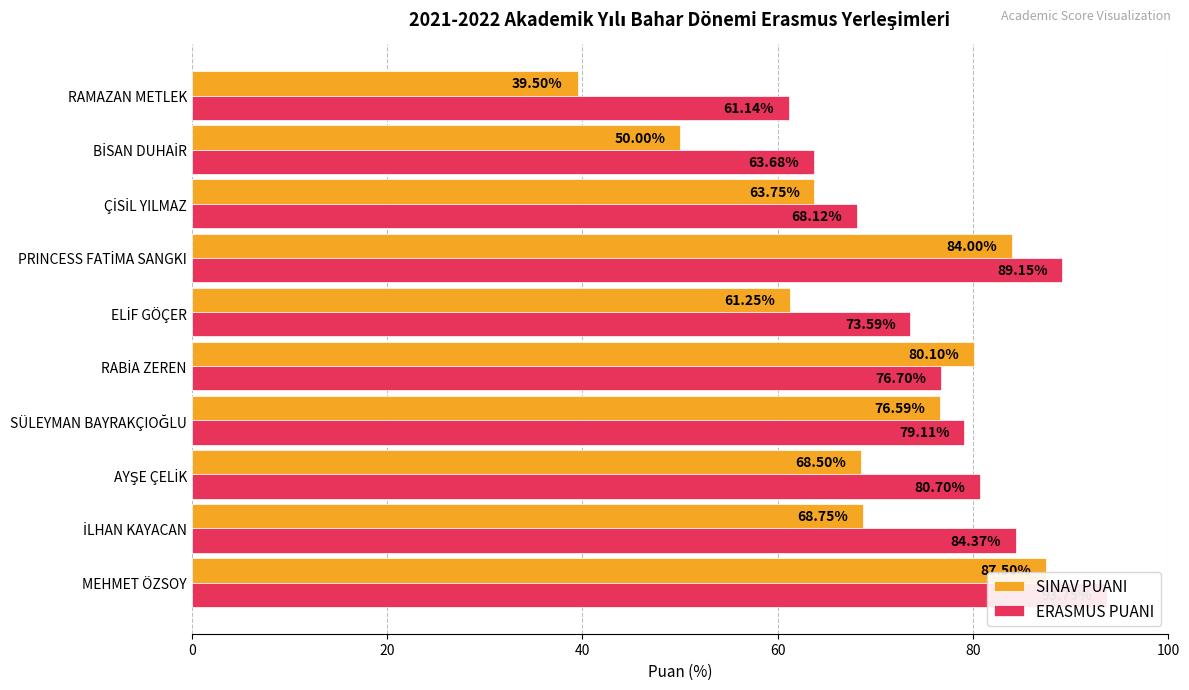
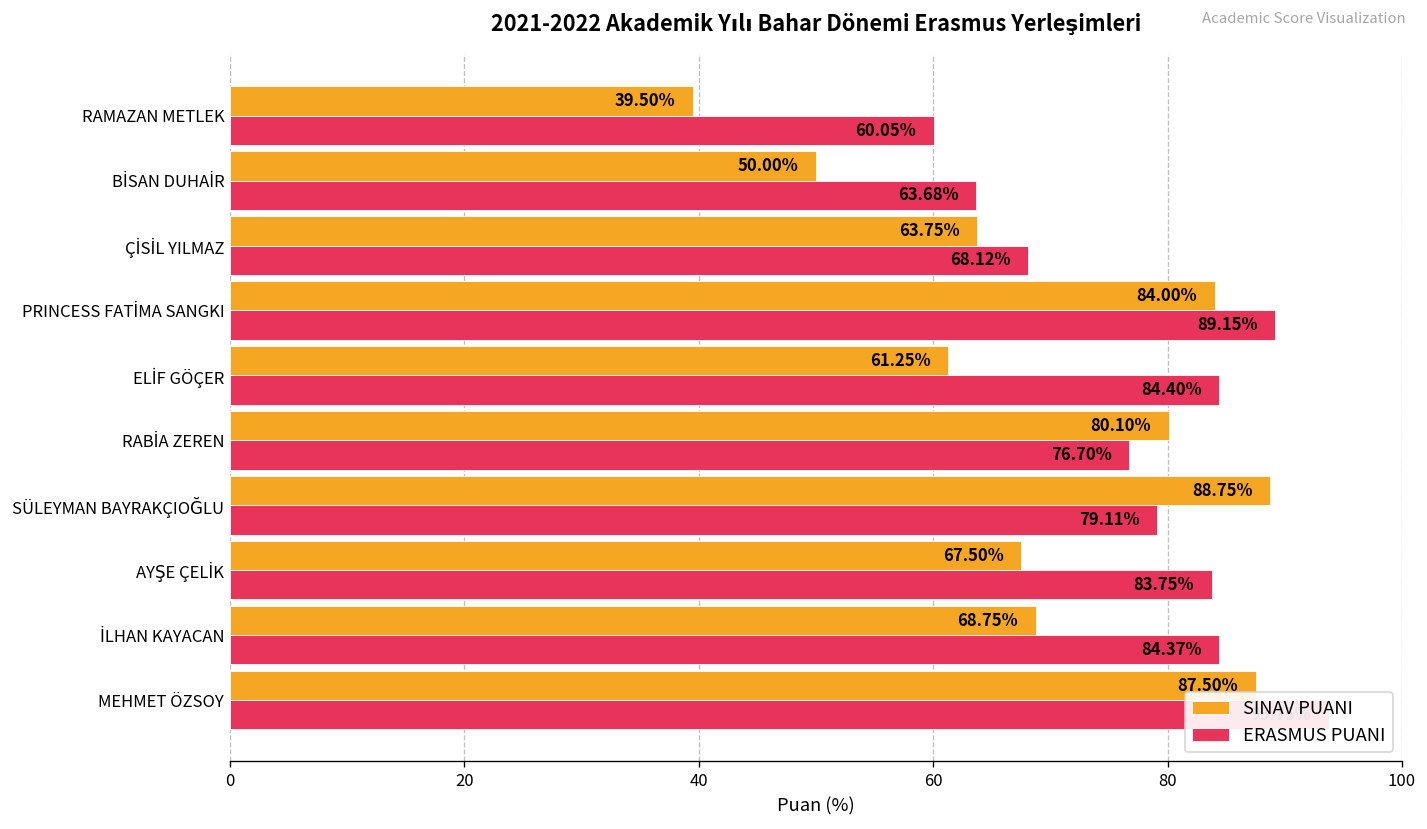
  {
    "SINAV PUANI": {
      "RAMAZAN METLEK": "39.50%",
      "BİSAN DUHAİR": "50.00%",
      "ÇİSİL YILMAZ": "63.75%",
      "PRINCESS FATİMA SANGKI": "84.00%",
      "ELİF GÖÇER": "61.25%",
      "RABİA ZEREN": "80.10%",
-     "SÜLEYMAN BAYRAKÇIOĞLU": "76.59%",
-     "AYŞE ÇELİK": "68.50%",
+     "SÜLEYMAN BAYRAKÇIOĞLU": "88.75%",
+     "AYŞE ÇELİK": "67.50%",
      "İLHAN KAYACAN": "68.75%"
    },
    "ERASMUS PUANI": {
-     "RAMAZAN METLEK": "61.14%",
+     "RAMAZAN METLEK": "60.05%",
      "BİSAN DUHAİR": "63.68%",
      "ÇİSİL YILMAZ": "68.12%",
      "PRINCESS FATİMA SANGKI": "89.15%",
-     "ELİF GÖÇER": "73.59%",
+     "ELİF GÖÇER": "84.40%",
      "RABİA ZEREN": "76.70%",
      "SÜLEYMAN BAYRAKÇIOĞLU": "79.11%",
-     "AYŞE ÇELİK": "80.70%",
+     "AYŞE ÇELİK": "83.75%",
      "İLHAN KAYACAN": "84.37%"
    }
  }
